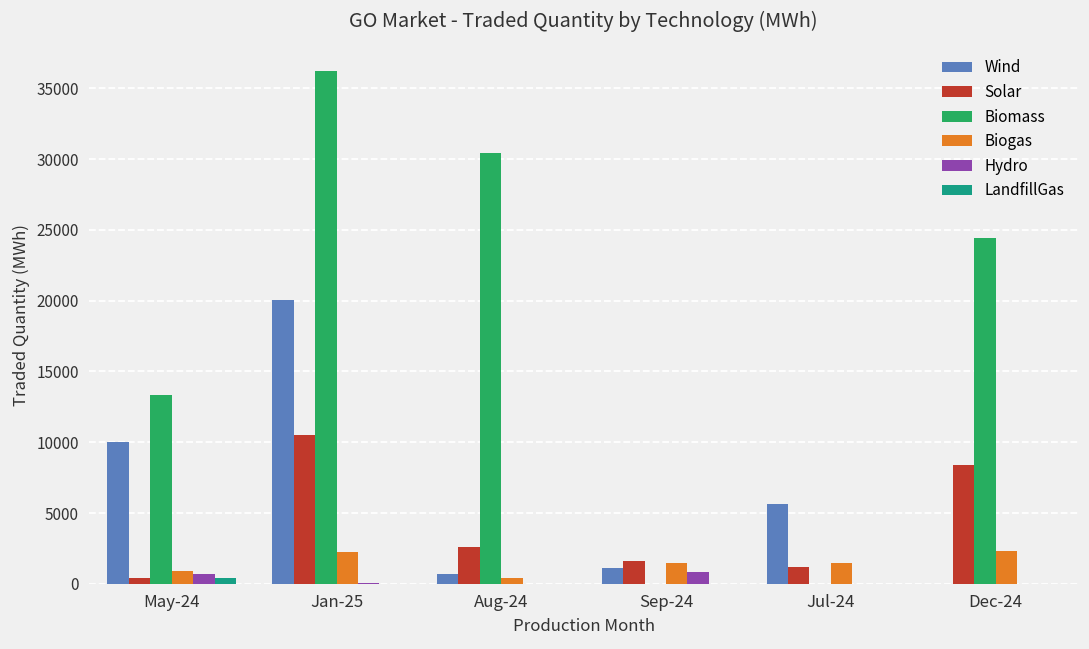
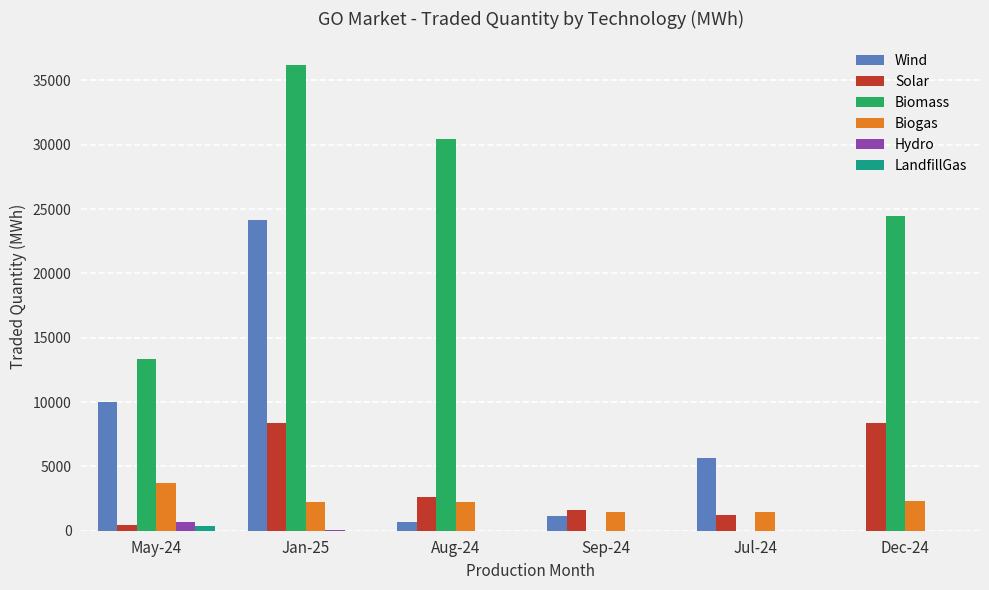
  {
    "Wind": {
      "May-24": 10000,
-     "Jan-25": 20000,
+     "Jan-25": 24200,
      "Aug-24": 700,
      "Sep-24": 1100,
      "Jul-24": 5600,
      "Dec-24": 0
    },
    "Solar": {
      "May-24": 400,
-     "Jan-25": 10500,
+     "Jan-25": 8400,
      "Aug-24": 2600,
      "Sep-24": 1600,
      "Jul-24": 1200,
      "Dec-24": 8400
    },
    "Biogas": {
-     "May-24": 900,
+     "May-24": 3700,
      "Jan-25": 2200,
-     "Aug-24": 400,
+     "Aug-24": 2200,
      "Sep-24": 1400,
      "Jul-24": 1400,
      "Dec-24": 2300
    },
    "Hydro": {
      "May-24": 700,
      "Aug-24": 0,
-     "Sep-24": 800,
+     "Sep-24": 0,
      "Jul-24": 0,
      "Dec-24": 0
    }
  }
